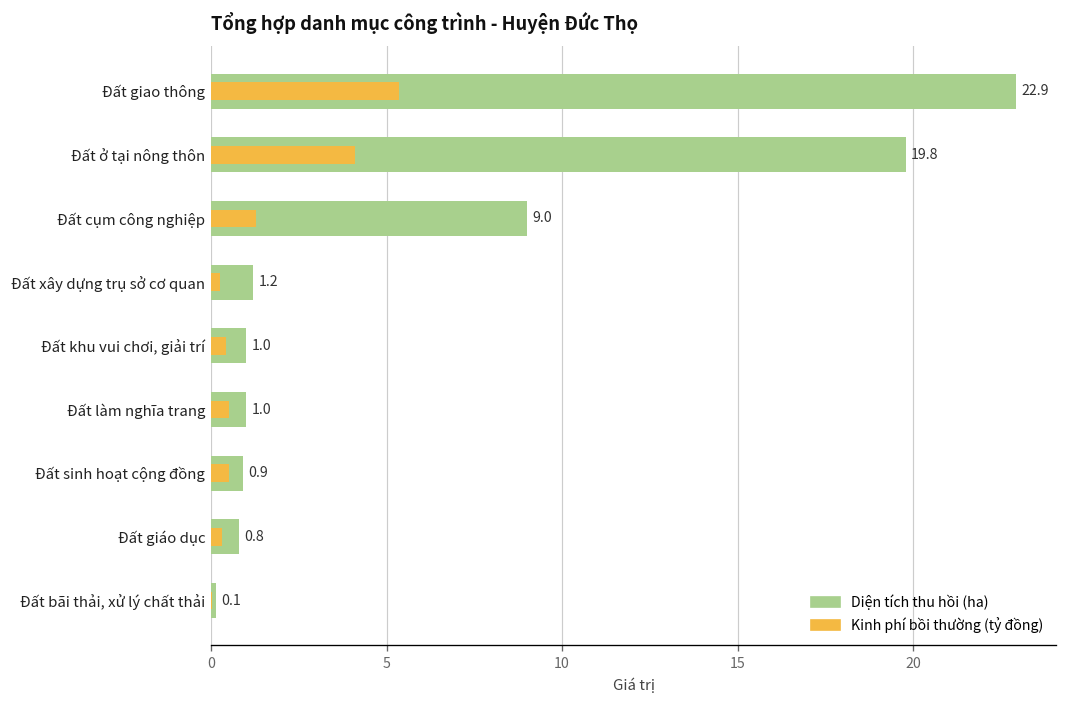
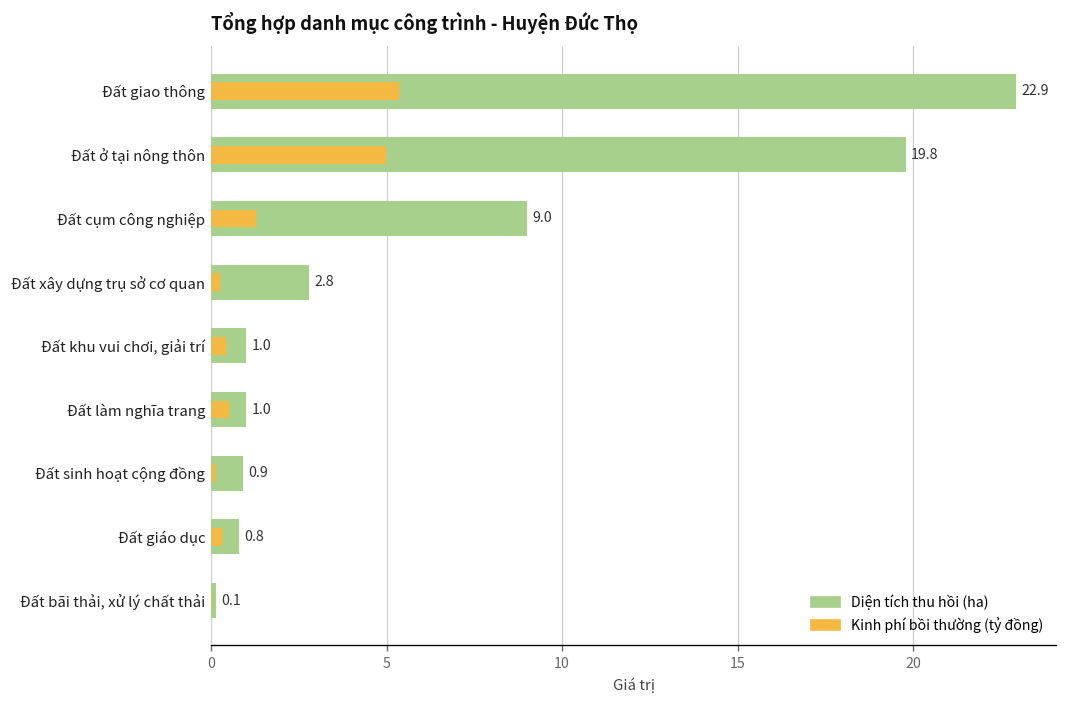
  {
    "Diện tích thu hồi (ha)": {
      "Đất giao thông": 22.9,
      "Đất ở tại nông thôn": 19.8,
      "Đất cụm công nghiệp": 9.0,
-     "Đất xây dựng trụ sở cơ quan": 1.2,
+     "Đất xây dựng trụ sở cơ quan": 2.8,
      "Đất khu vui chơi, giải trí": 1.0,
      "Đất làm nghĩa trang": 1.0,
      "Đất sinh hoạt cộng đồng": 0.9,
      "Đất giáo dục": 0.8,
      "Đất bãi thải, xử lý chất thải": 0.1
    },
    "Kinh phí bồi thường (tỷ đồng)": {
-     "Đất ở tại nông thôn": 4.1,
-     "Đất sinh hoạt cộng đồng": 0.5
+     "Đất ở tại nông thôn": 5.0,
+     "Đất sinh hoạt cộng đồng": 0.1
    }
  }
